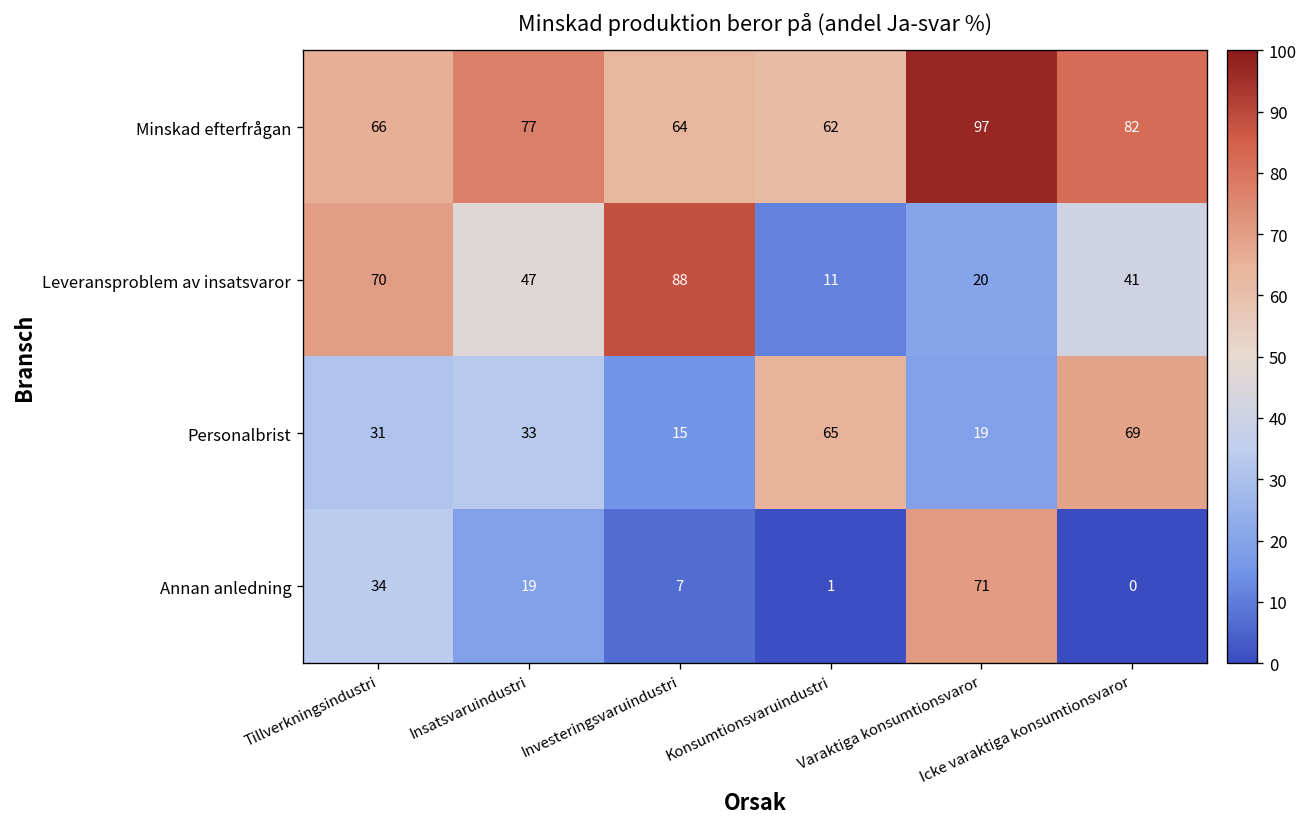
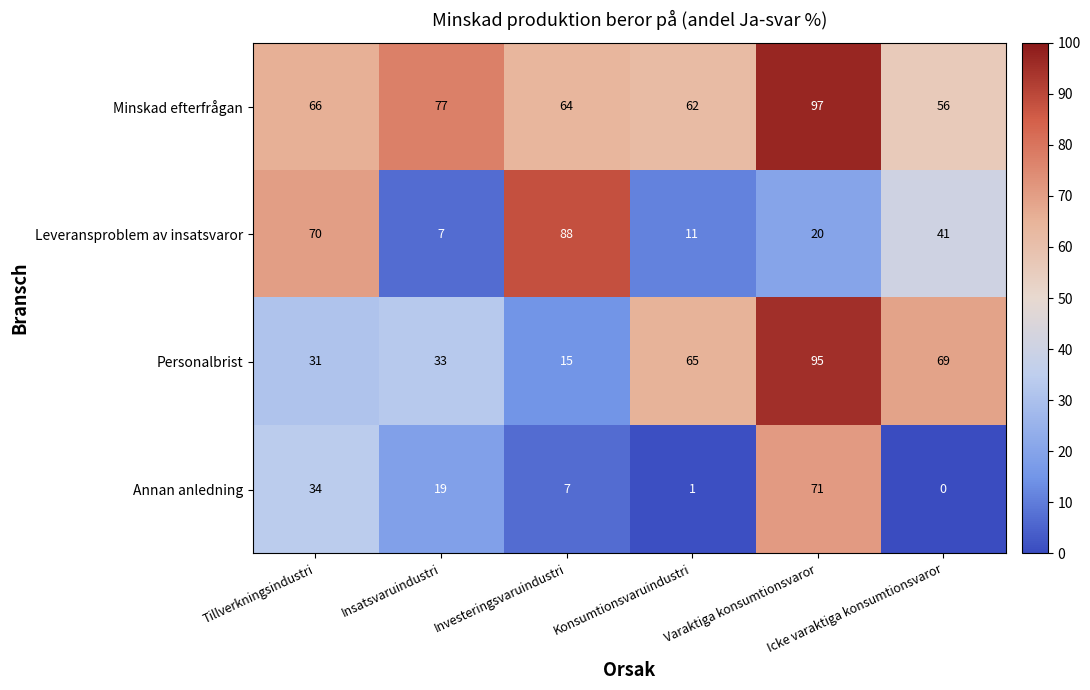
  {
    "Minskad efterfrågan": {
      "Tillverkningsindustri": 66,
      "Insatsvaruindustri": 77,
      "Investeringsvaruindustri": 64,
      "Konsumtionsvaruindustri": 62,
      "Varaktiga konsumtionsvaror": 97,
-     "Icke varaktiga konsumtionsvaror": 82
+     "Icke varaktiga konsumtionsvaror": 56
    },
    "Leveransproblem av insatsvaror": {
      "Tillverkningsindustri": 70,
-     "Insatsvaruindustri": 47,
+     "Insatsvaruindustri": 7,
      "Investeringsvaruindustri": 88,
      "Konsumtionsvaruindustri": 11,
      "Varaktiga konsumtionsvaror": 20,
      "Icke varaktiga konsumtionsvaror": 41
    },
    "Personalbrist": {
      "Tillverkningsindustri": 31,
      "Insatsvaruindustri": 33,
      "Investeringsvaruindustri": 15,
      "Konsumtionsvaruindustri": 65,
-     "Varaktiga konsumtionsvaror": 19,
+     "Varaktiga konsumtionsvaror": 95,
      "Icke varaktiga konsumtionsvaror": 69
    },
    "Annan anledning": {
      "Tillverkningsindustri": 34,
      "Insatsvaruindustri": 19,
      "Investeringsvaruindustri": 7,
      "Konsumtionsvaruindustri": 1,
      "Varaktiga konsumtionsvaror": 71,
      "Icke varaktiga konsumtionsvaror": 0
    }
  }
